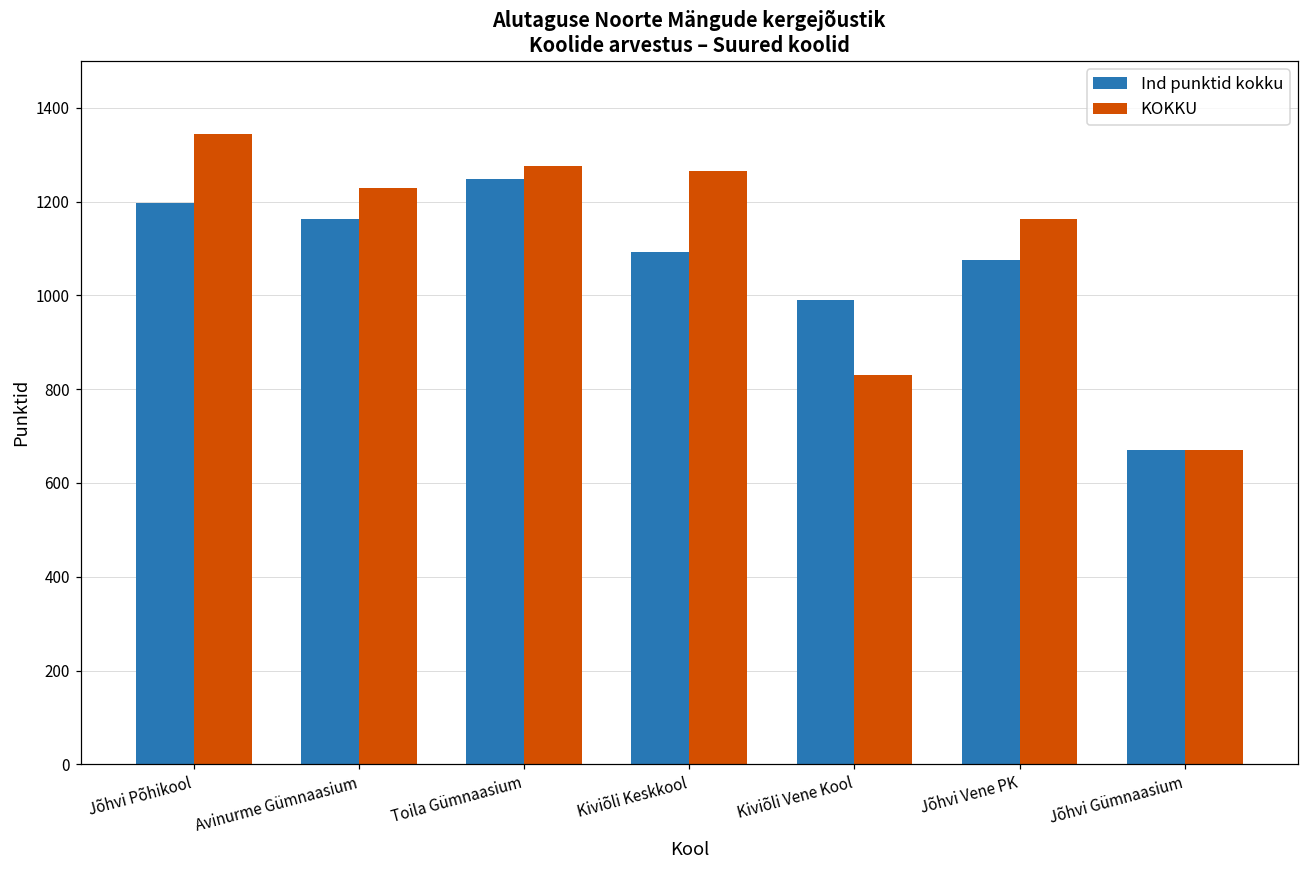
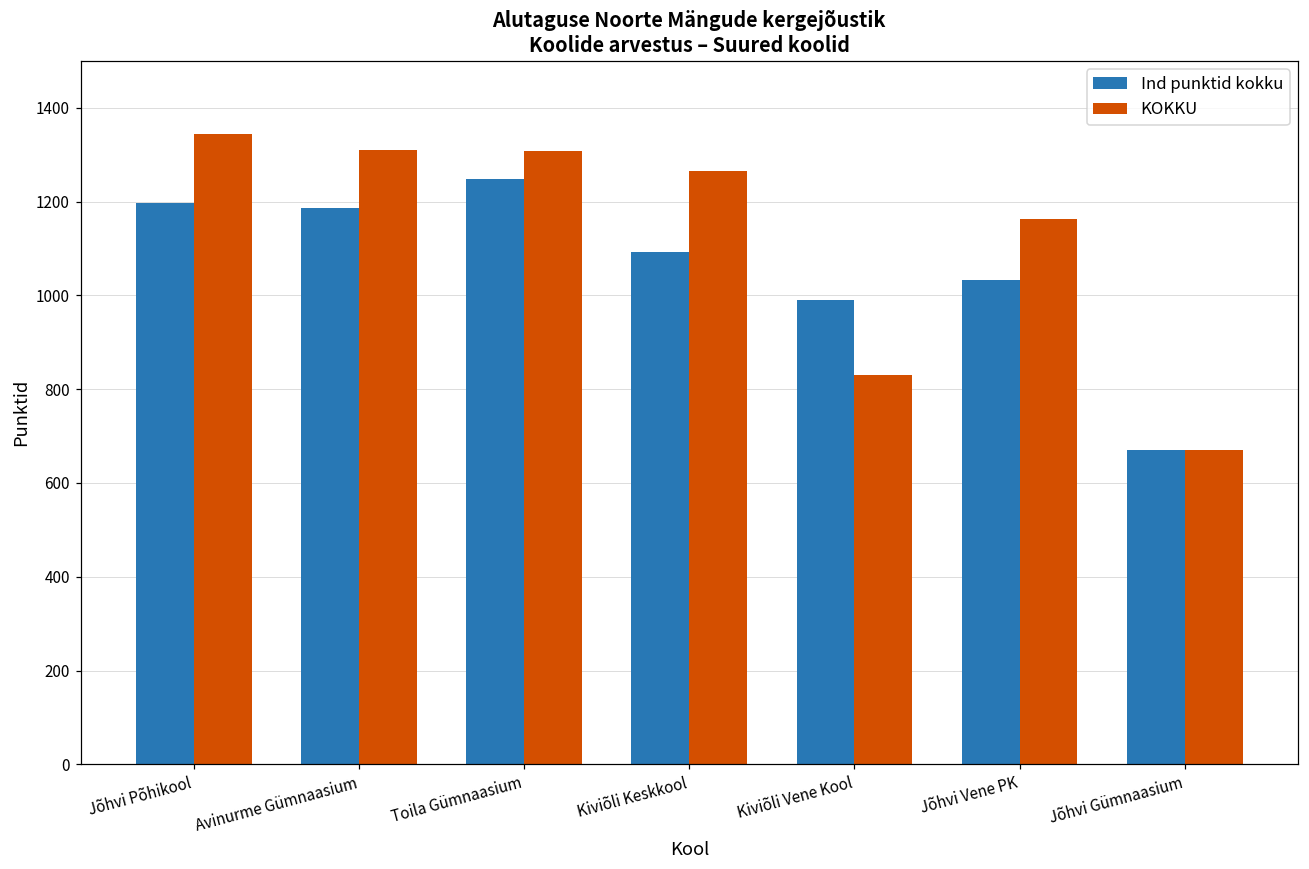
  {
    "Ind punktid kokku": {
      "Jõhvi Põhikool": 1200,
-     "Avinurme Gümnaasium": 1160,
+     "Avinurme Gümnaasium": 1190,
      "Toila Gümnaasium": 1250,
      "Kiviõli Keskkool": 1090,
      "Kiviõli Vene Kool": 990,
-     "Jõhvi Vene PK": 1080,
+     "Jõhvi Vene PK": 1030,
      "Jõhvi Gümnaasium": 670
    },
    "KOKKU": {
      "Jõhvi Põhikool": 1340,
-     "Avinurme Gümnaasium": 1230,
-     "Toila Gümnaasium": 1280,
+     "Avinurme Gümnaasium": 1310,
+     "Toila Gümnaasium": 1310,
      "Kiviõli Keskkool": 1270,
      "Kiviõli Vene Kool": 830,
      "Jõhvi Vene PK": 1160,
      "Jõhvi Gümnaasium": 670
    }
  }
